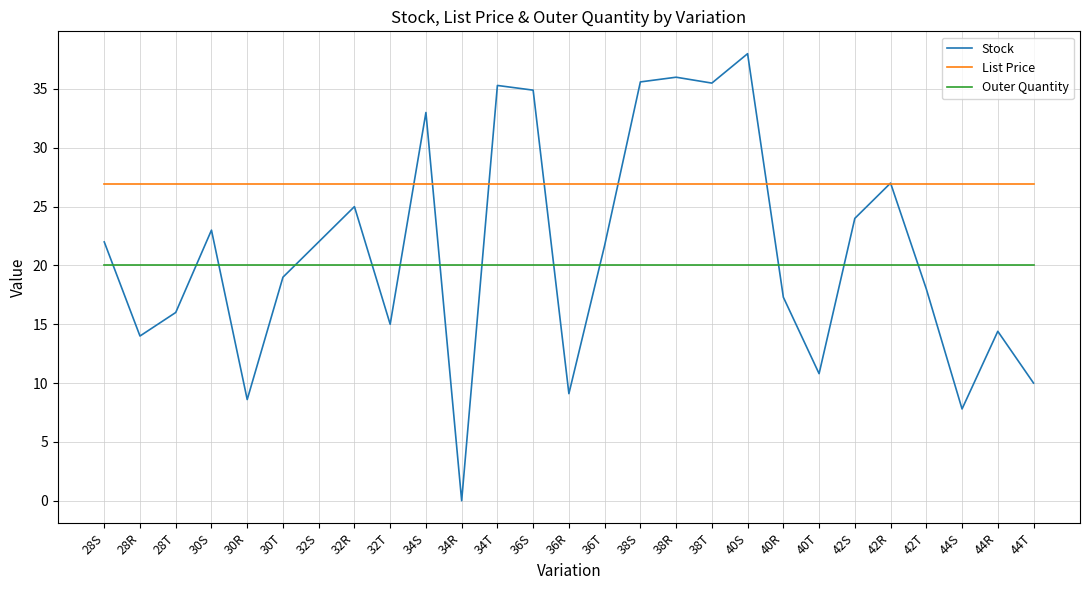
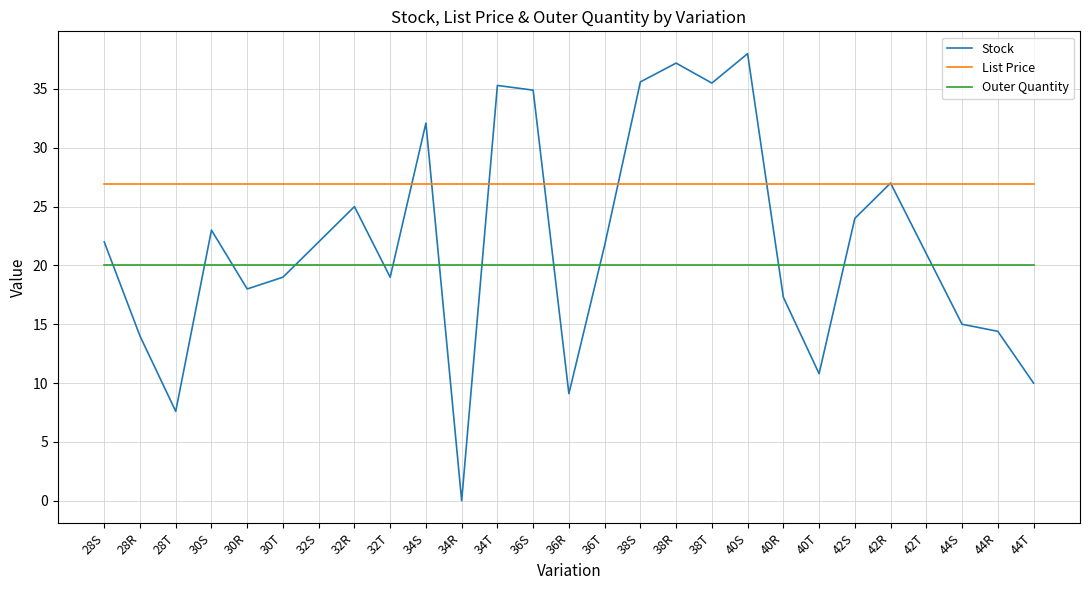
  {
    "Stock": {
      "28S": 22.0,
      "28R": 14.0,
-     "28T": 16.0,
+     "28T": 7.6,
      "30S": 23.0,
-     "30R": 8.6,
+     "30R": 18.0,
      "30T": 19.0,
      "32S": 22.0,
      "32R": 25.0,
-     "32T": 15,
-     "34S": 33.0,
+     "32T": 19,
+     "34S": 32.1,
      "34R": 0.0,
      "34T": 35.3,
      "36S": 34.9,
      "36R": 9.1,
      "36T": 21.7,
      "38S": 35.6,
-     "38R": 36.0,
+     "38R": 37.2,
      "38T": 35.5,
      "40S": 38.0,
      "40R": 17.3,
      "40T": 10.8,
      "42S": 24.0,
-     "42T": 18,
-     "44S": 7.8,
+     "42T": 21,
+     "44S": 15.0,
      "44R": 14.4,
      "44T": 10.0
    },
    "List Price": {
      "28S": 27.0,
      "28R": 27.0,
      "28T": 27.0,
      "30S": 27.0,
      "30R": 27.0,
      "30T": 27.0,
      "32S": 27.0,
      "32R": 27.0,
      "32T": 27.0,
      "34S": 27.0,
      "34R": 27.0,
      "34T": 27.0,
      "36S": 27.0,
      "36R": 27.0,
      "36T": 27.0,
      "38S": 27.0,
      "38R": 27.0,
      "38T": 27.0,
      "40S": 27.0,
      "40R": 27.0,
      "40T": 27.0,
      "42S": 27.0,
      "42T": 27.0,
      "44S": 27.0,
      "44R": 27.0,
      "44T": 27.0
    },
    "Outer Quantity": {
      "28S": 20.0,
      "28R": 20.0,
      "28T": 20.0,
      "30S": 20.0,
      "30R": 20.0,
      "30T": 20.0,
      "32S": 20.0,
      "32R": 20.0,
      "32T": 20.0,
      "34S": 20.0,
      "34R": 20.0,
      "34T": 20.0,
      "36S": 20.0,
      "36R": 20.0,
      "36T": 20.0,
      "38S": 20.0,
      "38R": 20.0,
      "38T": 20.0,
      "40S": 20.0,
      "40R": 20.0,
      "40T": 20.0,
      "42S": 20.0,
      "42R": 20.0,
      "42T": 20.0,
      "44S": 20.0,
      "44R": 20.0,
      "44T": 20.0
    }
  }
